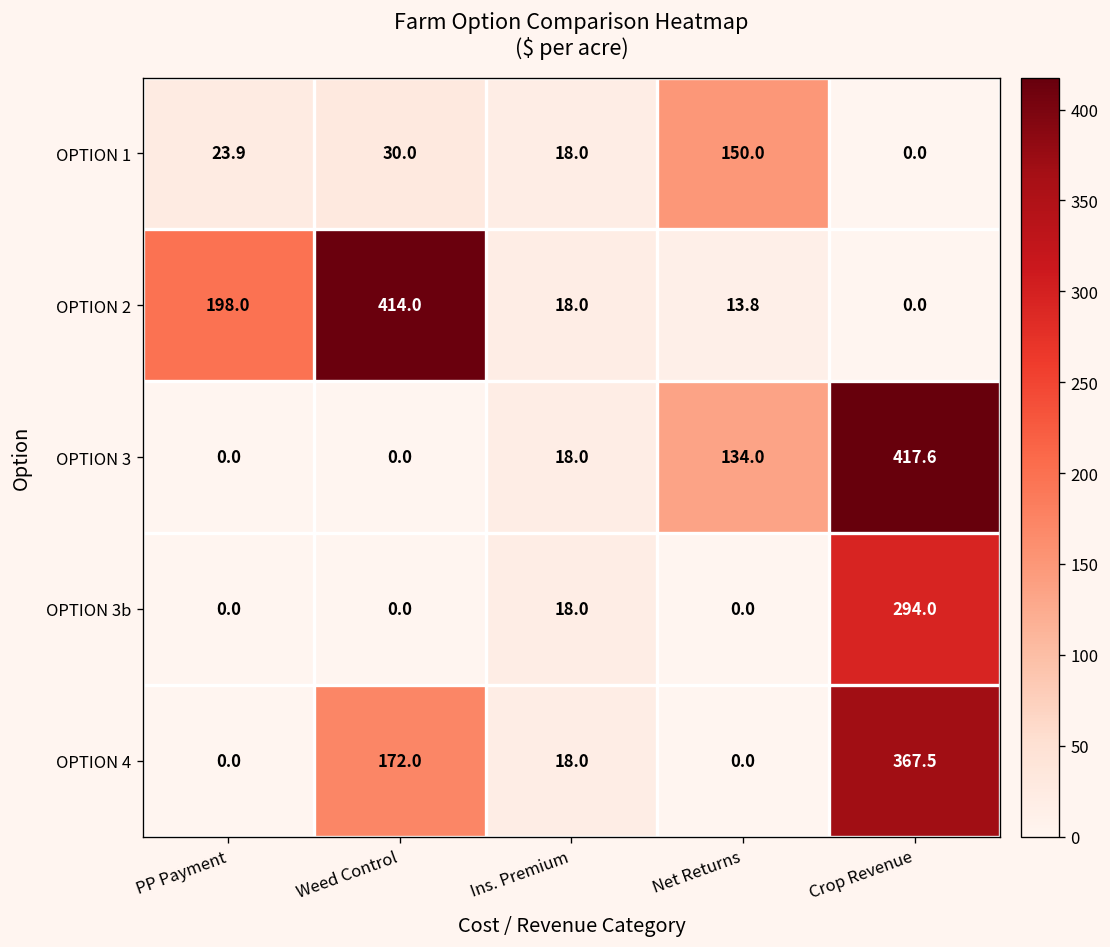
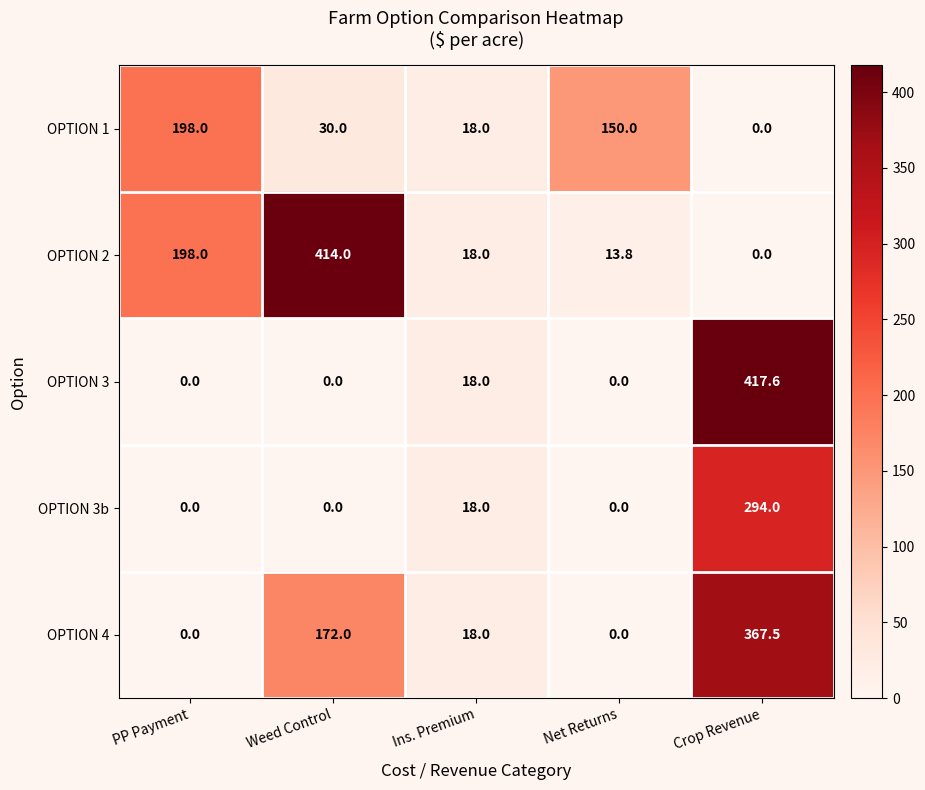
  {
    "OPTION 1": {
-     "PP Payment": 23.9,
+     "PP Payment": 198.0,
      "Weed Control": 30.0,
      "Ins. Premium": 18.0,
      "Net Returns": 150.0,
      "Crop Revenue": 0.0
    },
    "OPTION 2": {
      "PP Payment": 198.0,
      "Weed Control": 414.0,
      "Ins. Premium": 18.0,
      "Net Returns": 13.8,
      "Crop Revenue": 0.0
    },
    "OPTION 3": {
      "PP Payment": 0.0,
      "Weed Control": 0.0,
      "Ins. Premium": 18.0,
-     "Net Returns": 134.0,
+     "Net Returns": 0.0,
      "Crop Revenue": 417.6
    },
    "OPTION 3b": {
      "PP Payment": 0.0,
      "Weed Control": 0.0,
      "Ins. Premium": 18.0,
      "Net Returns": 0.0,
      "Crop Revenue": 294.0
    },
    "OPTION 4": {
      "PP Payment": 0.0,
      "Weed Control": 172.0,
      "Ins. Premium": 18.0,
      "Net Returns": 0.0,
      "Crop Revenue": 367.5
    }
  }
